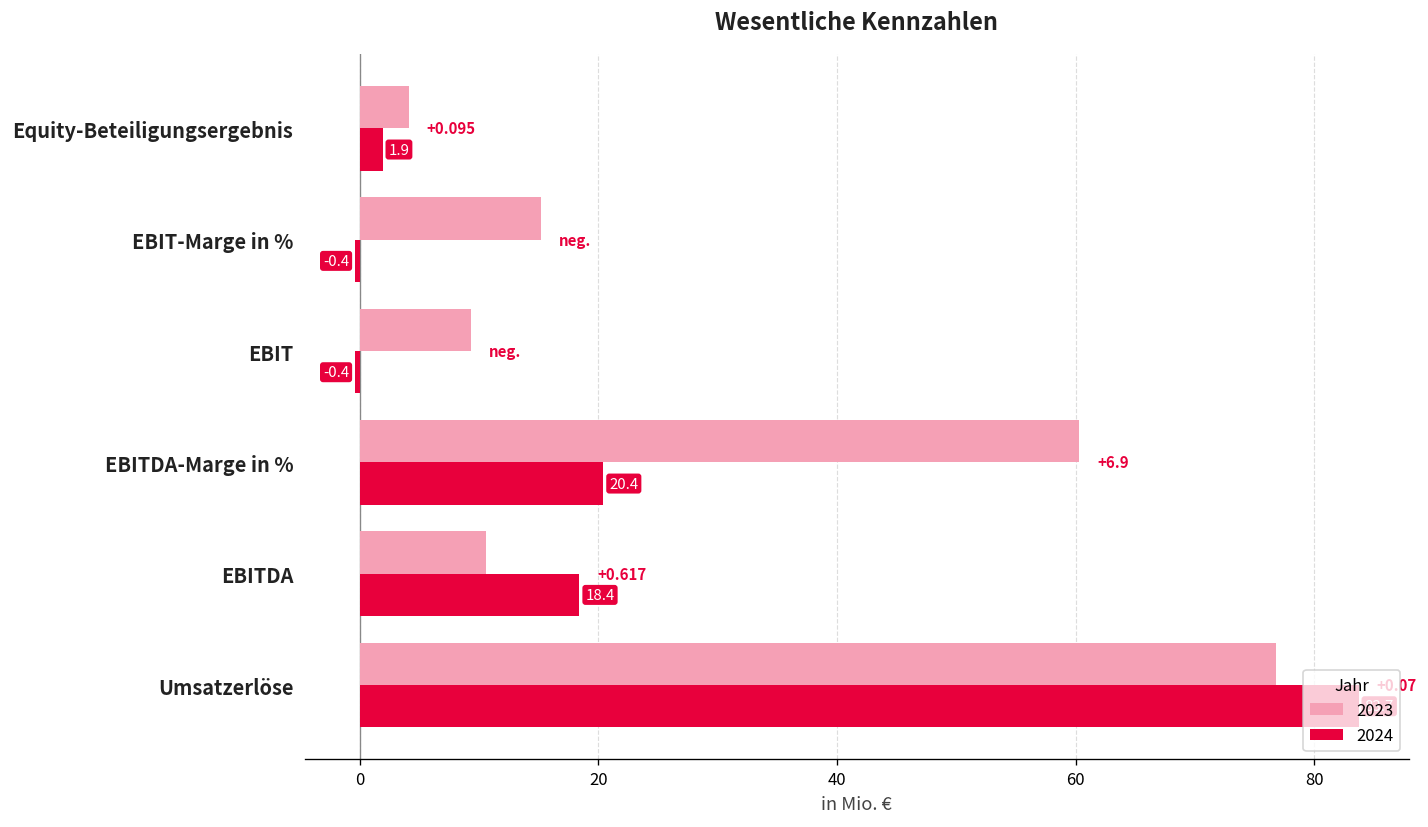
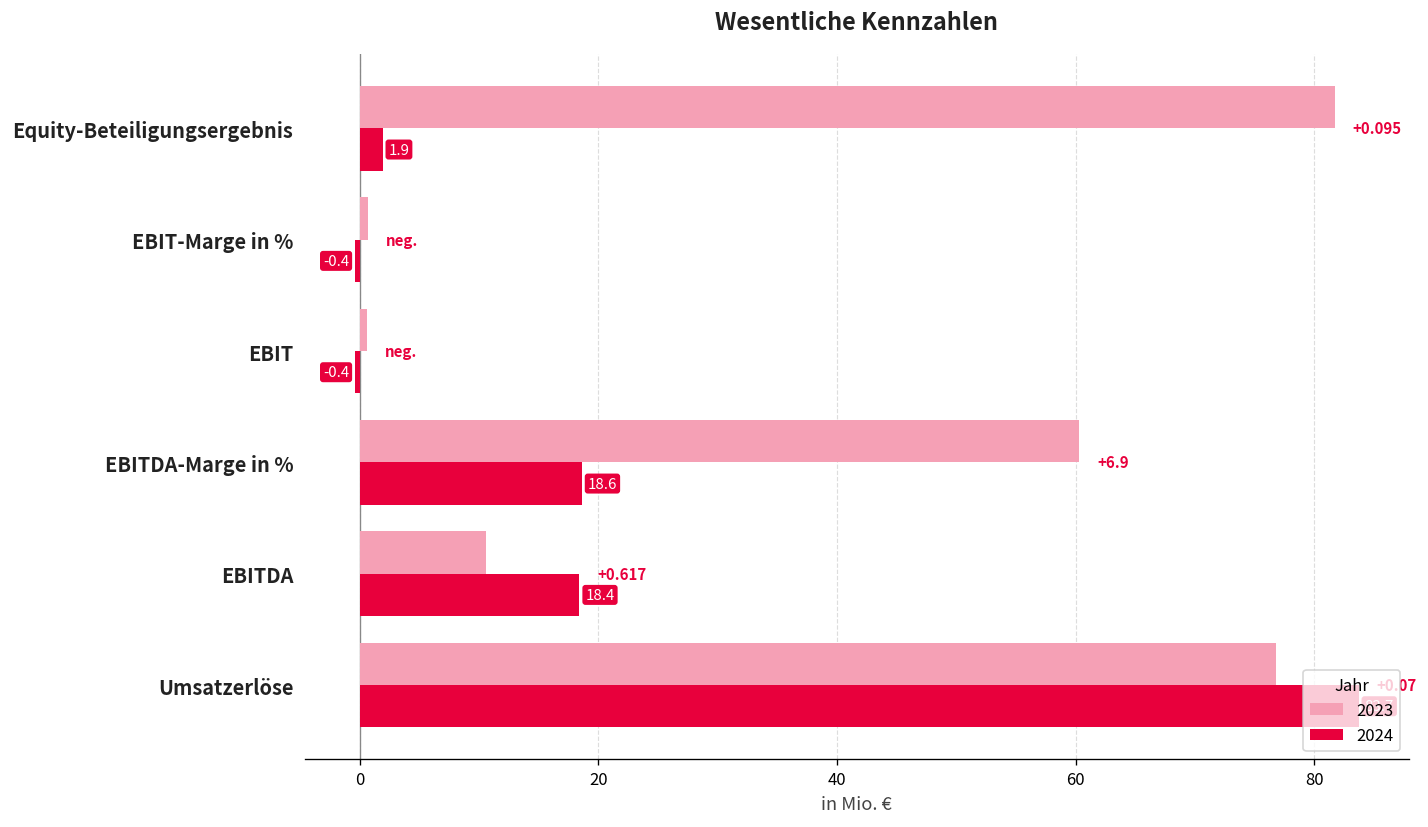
  {
    "2023": {
-     "Equity-Beteiligungsergebnis": 4,
-     "EBIT-Marge in %": 15,
-     "EBIT": 9,
+     "Equity-Beteiligungsergebnis": 82,
+     "EBIT-Marge in %": 1,
+     "EBIT": 1,
      "EBITDA": 11,
      "Umsatzerlöse": 77
    },
    "2024": {
-     "EBITDA-Marge in %": 20.4
+     "EBITDA-Marge in %": 18.6
    }
  }
